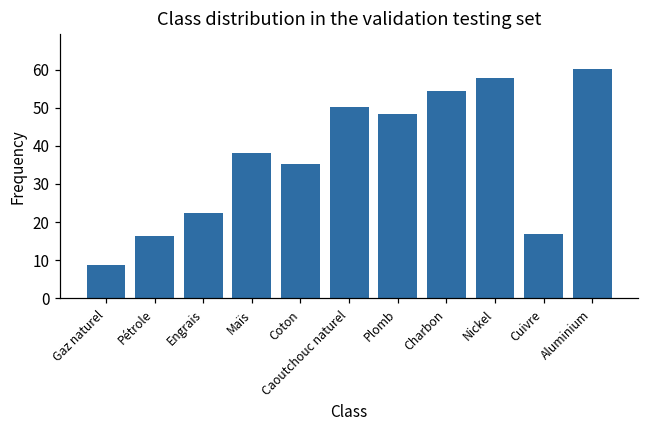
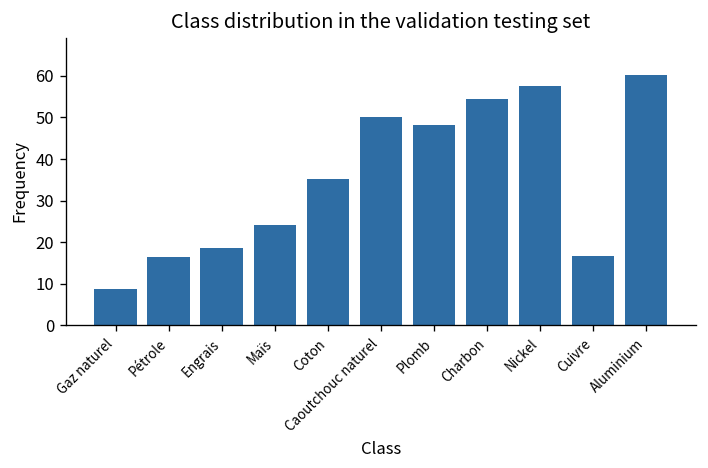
  {
    "Gaz naturel": 9,
    "Pétrole": 16,
-   "Engrais": 22,
-   "Maïs": 38,
+   "Engrais": 19,
+   "Maïs": 24,
    "Coton": 35,
    "Caoutchouc naturel": 50,
    "Plomb": 48,
    "Charbon": 54,
    "Nickel": 58,
    "Cuivre": 17,
    "Aluminium": 60
  }
